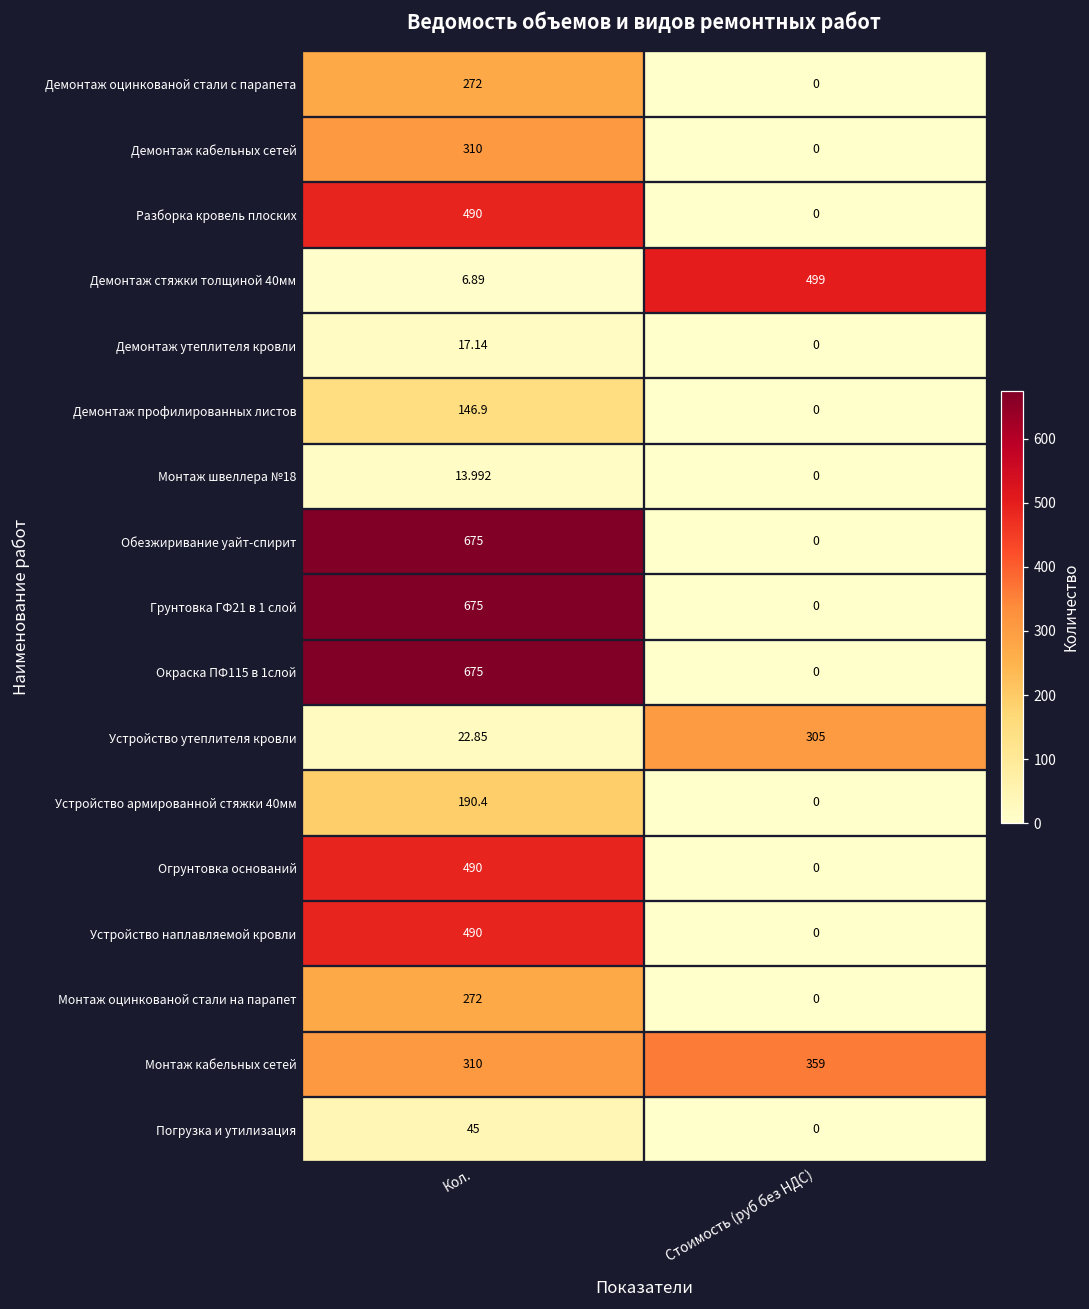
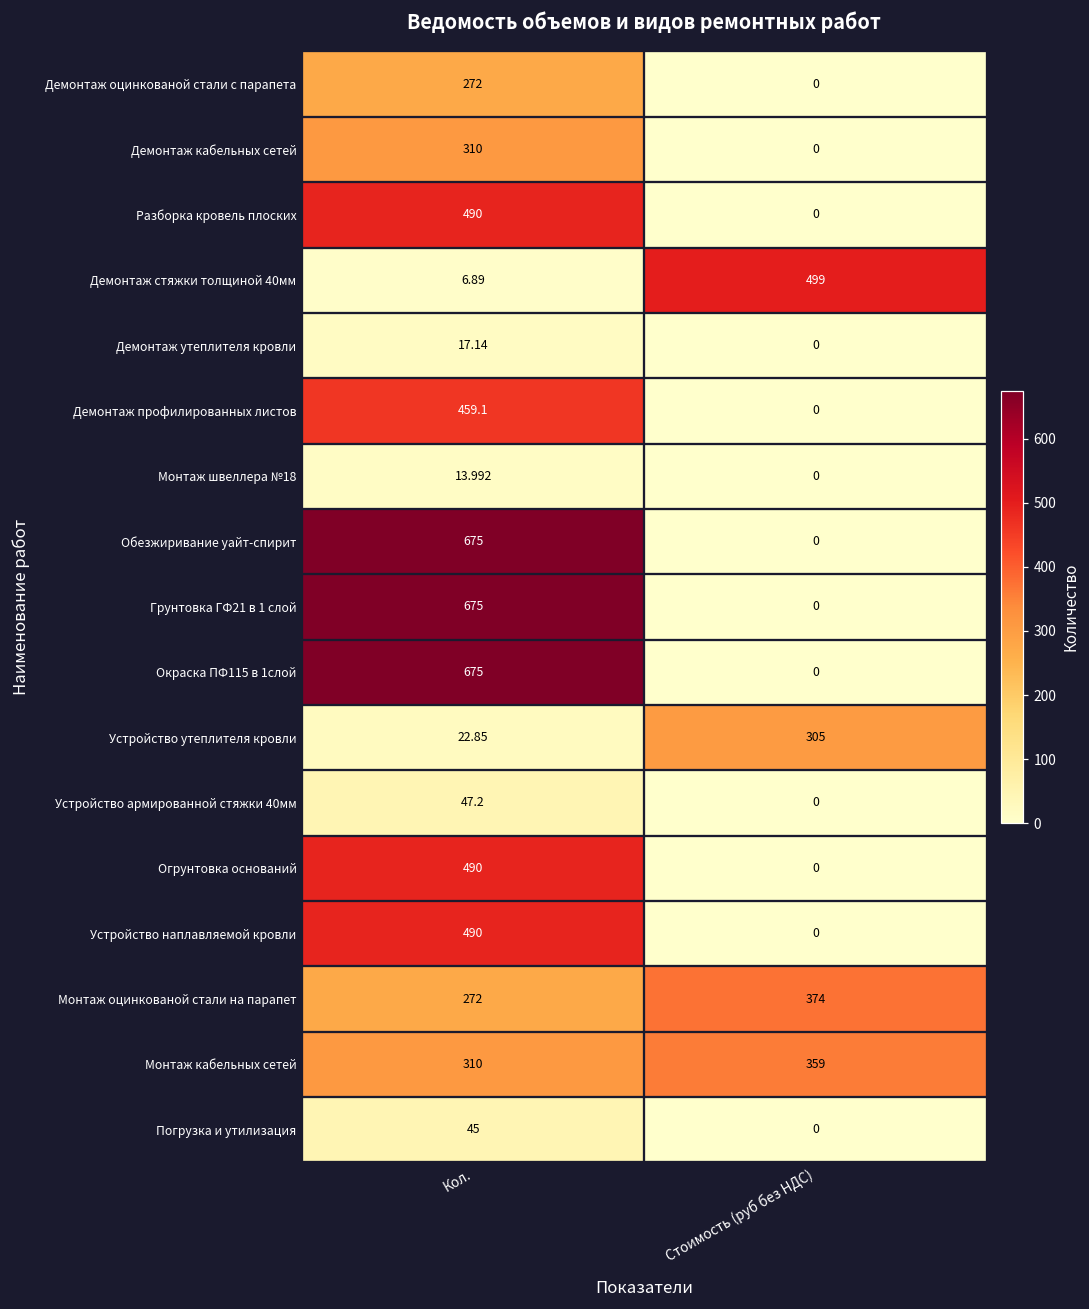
  {
    "Демонтаж оцинкованой стали с парапета": {
      "Кол.": 272,
      "Стоимость (руб без НДС)": 0
    },
    "Демонтаж кабельных сетей": {
      "Кол.": 310,
      "Стоимость (руб без НДС)": 0
    },
    "Разборка кровель плоских": {
      "Кол.": 490,
      "Стоимость (руб без НДС)": 0
    },
    "Демонтаж стяжки толщиной 40мм": {
      "Кол.": 6.89,
      "Стоимость (руб без НДС)": 499
    },
    "Демонтаж утеплителя кровли": {
      "Кол.": 17.14,
      "Стоимость (руб без НДС)": 0
    },
    "Демонтаж профилированных листов": {
-     "Кол.": 146.9,
+     "Кол.": 459.1,
      "Стоимость (руб без НДС)": 0
    },
    "Монтаж швеллера №18": {
      "Кол.": 13.992,
      "Стоимость (руб без НДС)": 0
    },
    "Обезжиривание уайт-спирит": {
      "Кол.": 675,
      "Стоимость (руб без НДС)": 0
    },
    "Грунтовка ГФ21 в 1 слой": {
      "Кол.": 675,
      "Стоимость (руб без НДС)": 0
    },
    "Окраска ПФ115 в 1слой": {
      "Кол.": 675,
      "Стоимость (руб без НДС)": 0
    },
    "Устройство утеплителя кровли": {
      "Кол.": 22.85,
      "Стоимость (руб без НДС)": 305
    },
    "Устройство армированной стяжки 40мм": {
-     "Кол.": 190.4,
+     "Кол.": 47.2,
      "Стоимость (руб без НДС)": 0
    },
    "Огрунтовка оснований": {
      "Кол.": 490,
      "Стоимость (руб без НДС)": 0
    },
    "Устройство наплавляемой кровли": {
      "Кол.": 490,
      "Стоимость (руб без НДС)": 0
    },
    "Монтаж оцинкованой стали на парапет": {
      "Кол.": 272,
-     "Стоимость (руб без НДС)": 0
+     "Стоимость (руб без НДС)": 374
    },
    "Монтаж кабельных сетей": {
      "Кол.": 310,
      "Стоимость (руб без НДС)": 359
    },
    "Погрузка и утилизация": {
      "Кол.": 45,
      "Стоимость (руб без НДС)": 0
    }
  }
